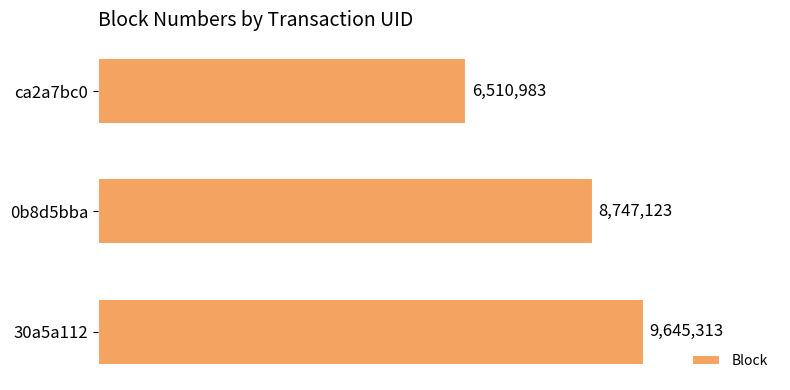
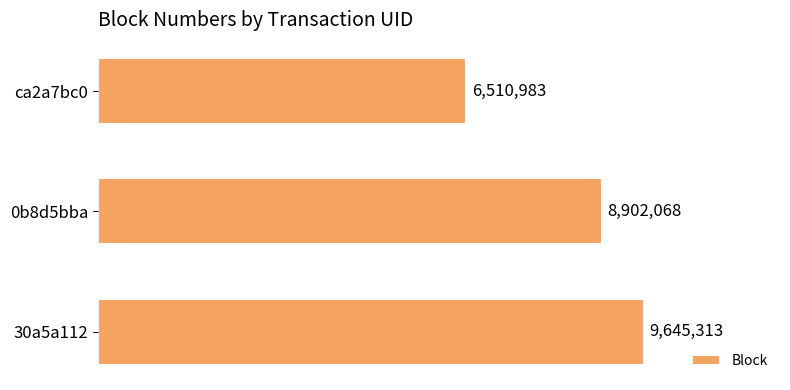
  {
    "ca2a7bc0": "6,510,983",
-   "0b8d5bba": "8,747,123",
+   "0b8d5bba": "8,902,068",
    "30a5a112": "9,645,313"
  }
